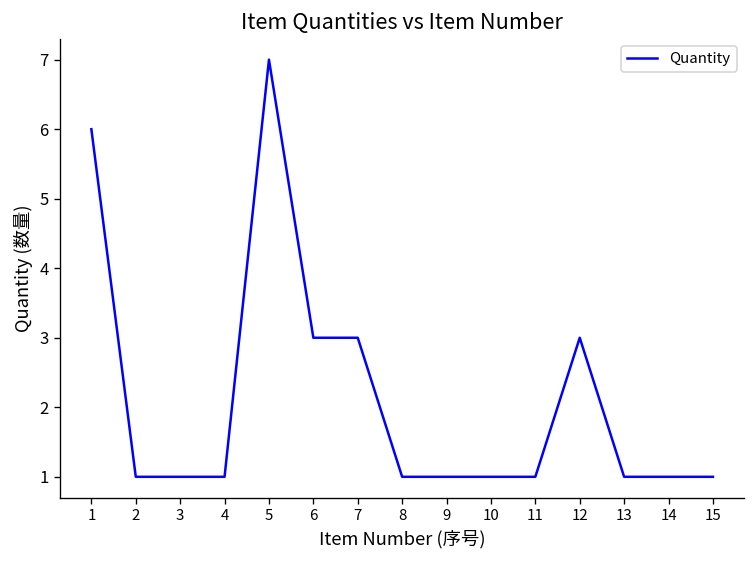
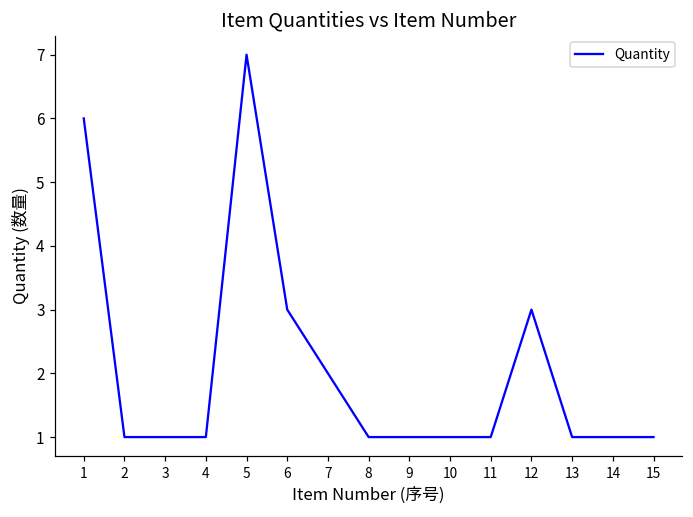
  {
    "1": 6,
    "2": 1,
    "3": 1,
    "4": 1,
    "5": 7,
    "6": 3,
-   "7": 3,
+   "7": 2,
    "8": 1,
    "9": 1,
    "10": 1,
    "11": 1,
    "12": 3,
    "13": 1,
    "14": 1,
    "15": 1
  }
